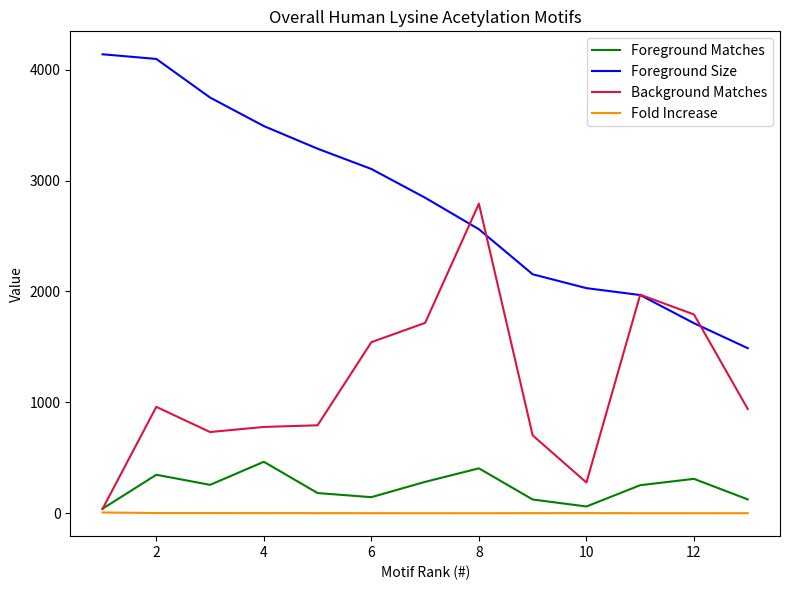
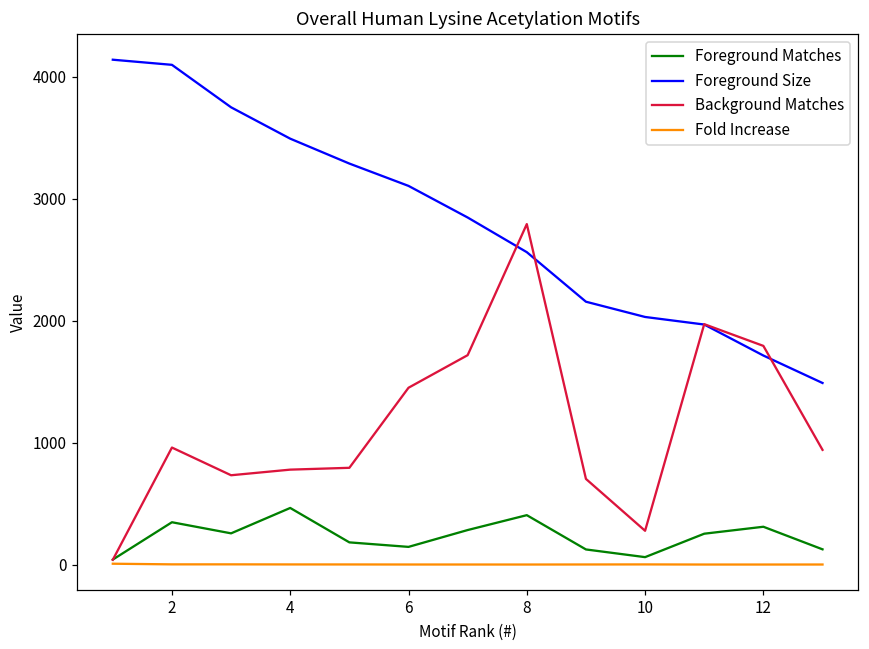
  {
    "Foreground Matches": {
      "2": 350,
      "4": 470,
      "6": 150,
      "8": 410,
      "10": 60,
      "12": 310
    },
    "Foreground Size": {
      "2": 4100,
      "4": 3490,
      "6": 3100,
      "8": 2560,
      "10": 2030,
      "12": 1710
    },
    "Background Matches": {
      "2": 960,
      "4": 780,
-     "6": 1540,
+     "6": 1450,
      "8": 2790,
      "10": 280,
      "12": 1790
    },
    "Fold Increase": {
      "2": 0,
      "4": 0,
      "6": 0,
      "8": 0,
      "10": 0,
      "12": 0
    }
  }
